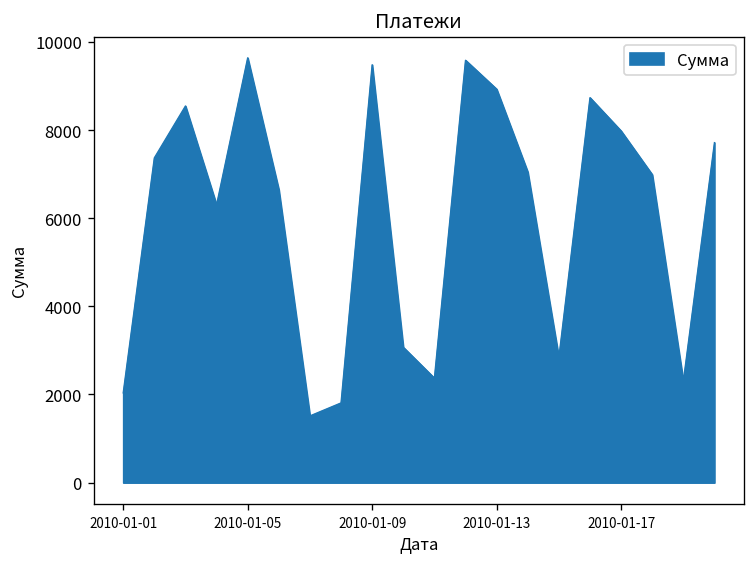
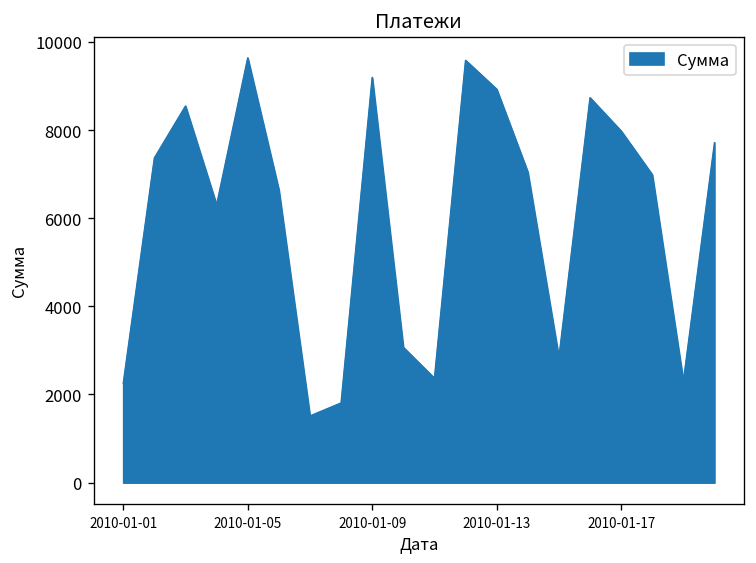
  {
-   "2010-01-01": 2000,
+   "2010-01-01": 2300,
    "2010-01-05": 9600,
-   "2010-01-09": 9500,
+   "2010-01-09": 9200,
    "2010-01-13": 8900,
    "2010-01-17": 8000
  }
